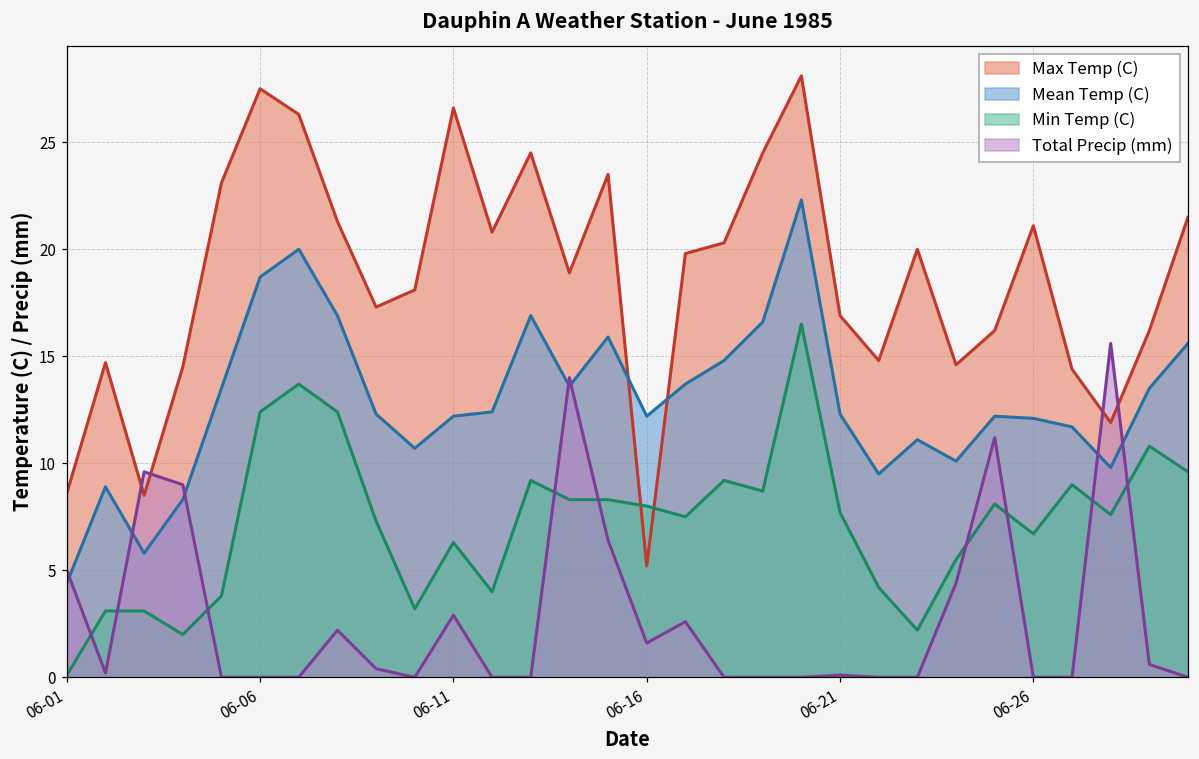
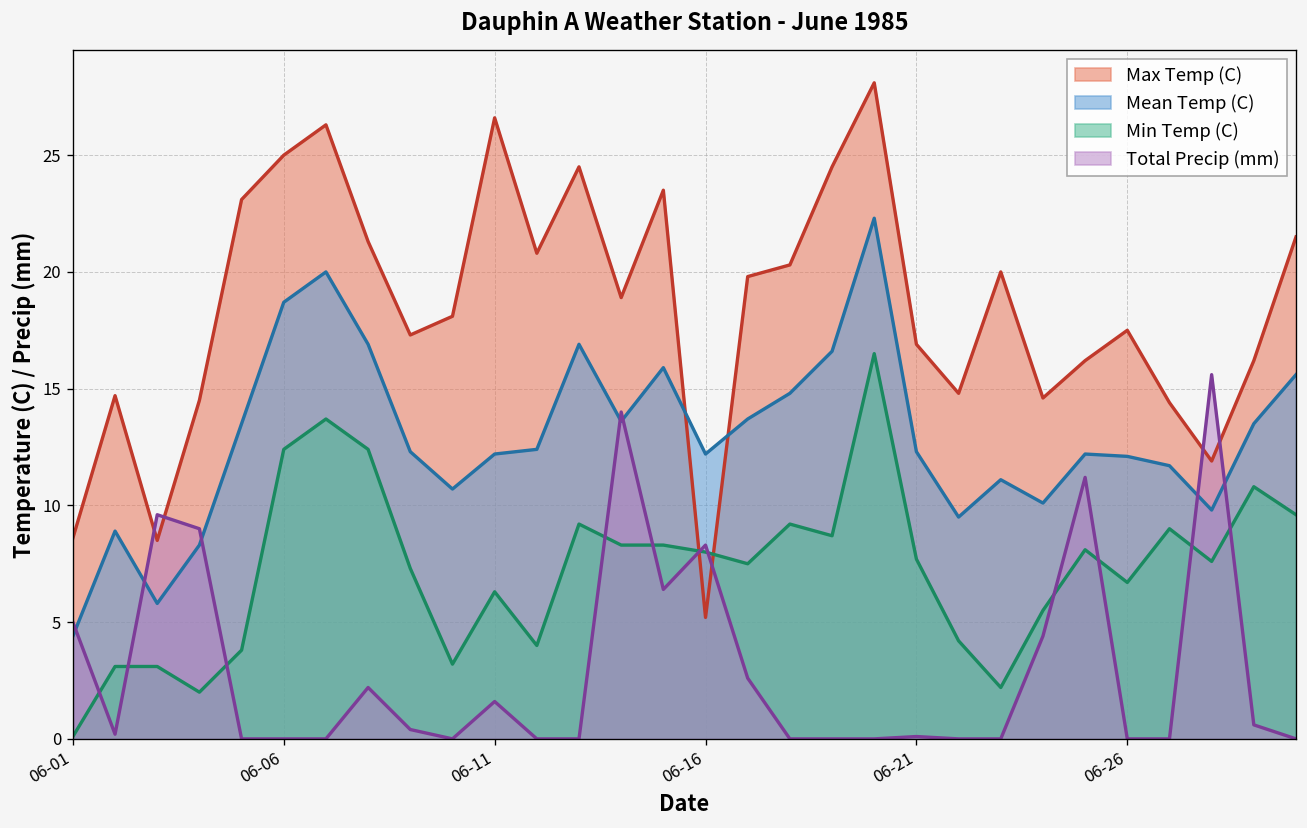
  {
    "Max Temp (C)": {
      "06-01": 8.6,
-     "06-06": 27.5,
+     "06-06": 25.0,
      "06-11": 26.6,
      "06-16": 5.2,
      "06-21": 16.9,
-     "06-26": 21.1
+     "06-26": 17.5
    },
    "Total Precip (mm)": {
      "06-01": 5.0,
      "06-06": 0.0,
-     "06-11": 2.9,
-     "06-16": 1.6,
+     "06-11": 1.6,
+     "06-16": 8.3,
      "06-21": 0.1,
      "06-26": 0.0
    }
  }
